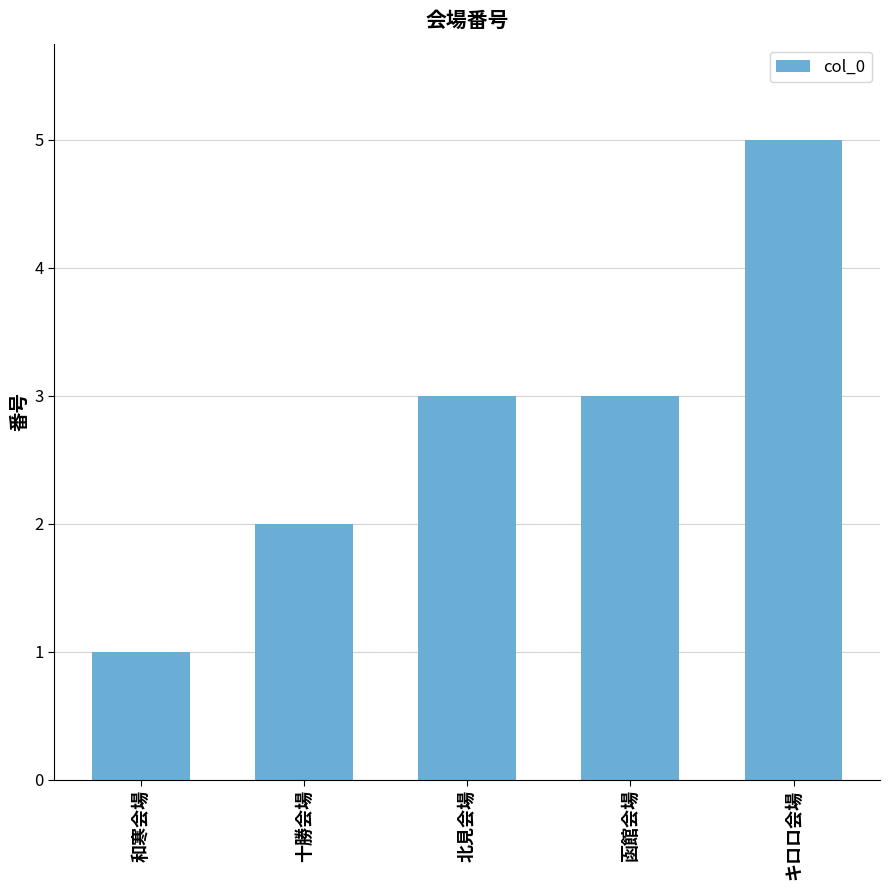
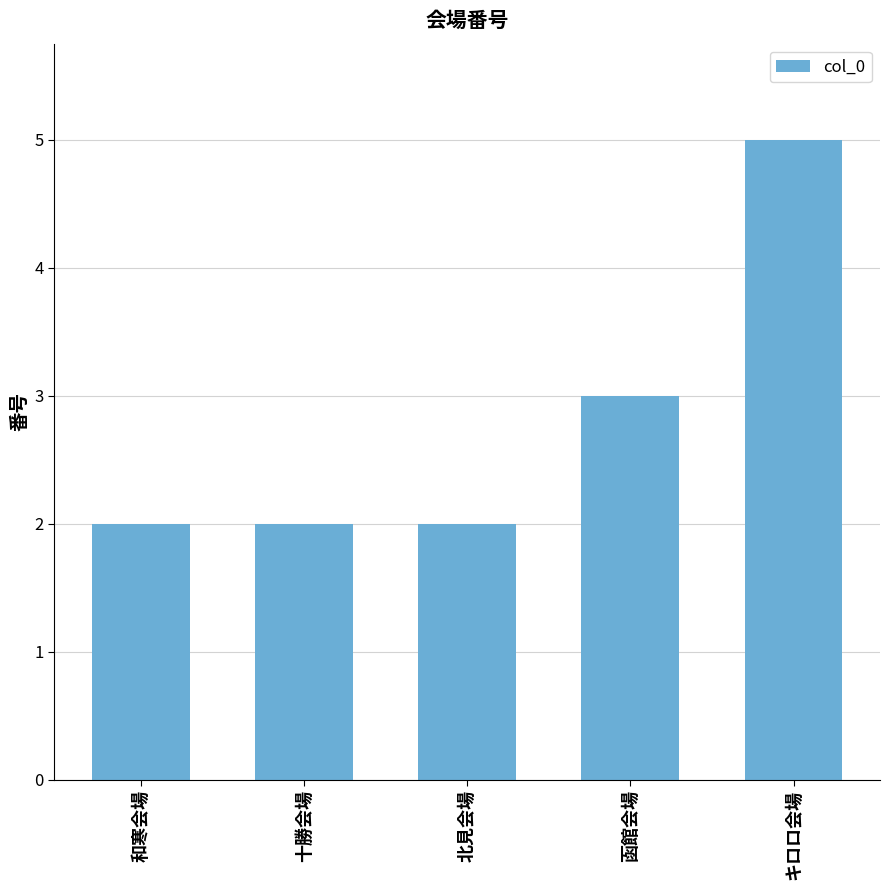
  {
-   "和寒会場": 1,
+   "和寒会場": 2,
    "十勝会場": 2,
-   "北見会場": 3,
+   "北見会場": 2,
    "函館会場": 3,
    "キロロ会場": 5
  }
